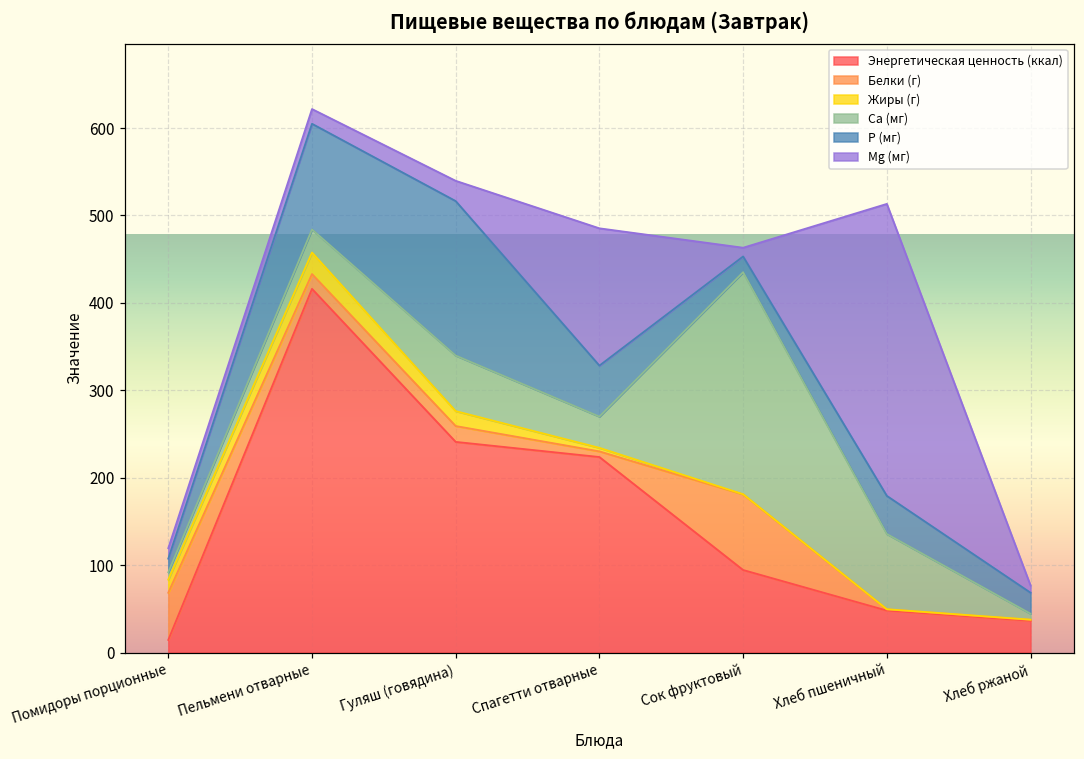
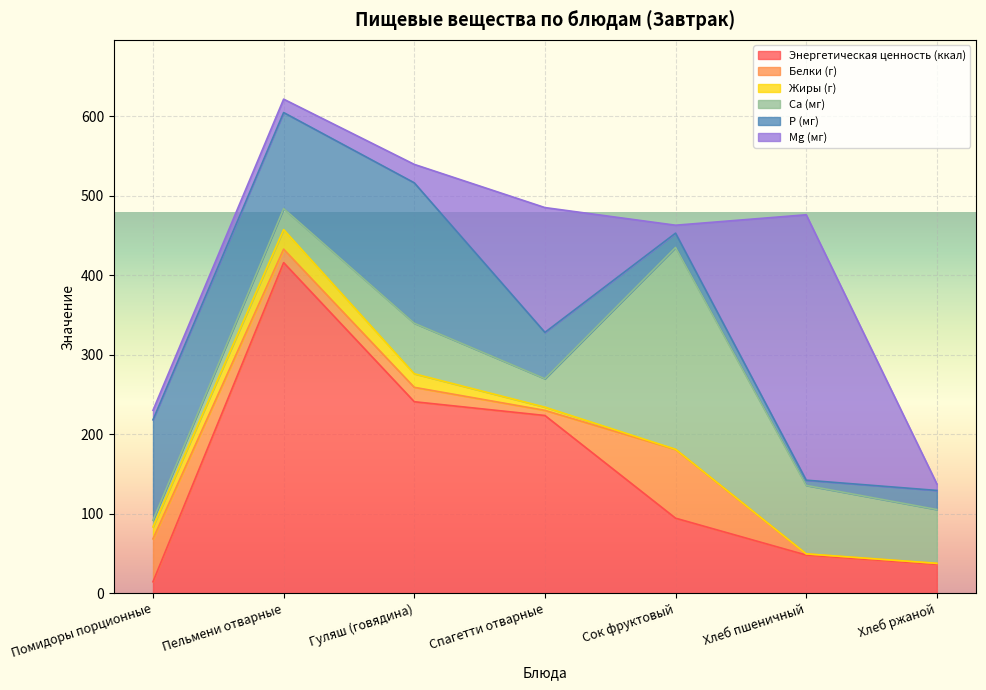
  {
    "Энергетическая ценность (ккал)": {
      "Помидоры порционные": 10,
      "Пельмени отварные": 420,
      "Гуляш (говядина)": 240,
      "Спагетти отварные": 220,
      "Сок фруктовый": 90
    },
    "Белки (г)": {
      "Помидоры порционные": 50,
      "Пельмени отварные": 20,
      "Гуляш (говядина)": 20,
      "Спагетти отварные": 10
    },
    "Жиры (г)": {
      "Помидоры порционные": 20,
      "Пельмени отварные": 20,
      "Гуляш (говядина)": 20,
      "Спагетти отварные": 0
    },
    "Ca (мг)": {
      "Помидоры порционные": 10,
      "Пельмени отварные": 30,
      "Гуляш (говядина)": 60,
      "Спагетти отварные": 40,
      "Сок фруктовый": 250,
      "Хлеб пшеничный": 90,
-     "Хлеб ржаной": 10
+     "Хлеб ржаной": 70
    },
    "P (мг)": {
-     "Помидоры порционные": 20,
+     "Помидоры порционные": 130,
      "Пельмени отварные": 120,
      "Гуляш (говядина)": 180,
      "Спагетти отварные": 60,
      "Сок фруктовый": 20,
-     "Хлеб пшеничный": 40,
+     "Хлеб пшеничный": 10,
      "Хлеб ржаной": 20
    },
    "Mg (мг)": {
      "Помидоры порционные": 10,
      "Пельмени отварные": 20,
      "Гуляш (говядина)": 20,
      "Спагетти отварные": 160,
      "Сок фруктовый": 10,
      "Хлеб пшеничный": 330,
      "Хлеб ржаной": 10
    }
  }
